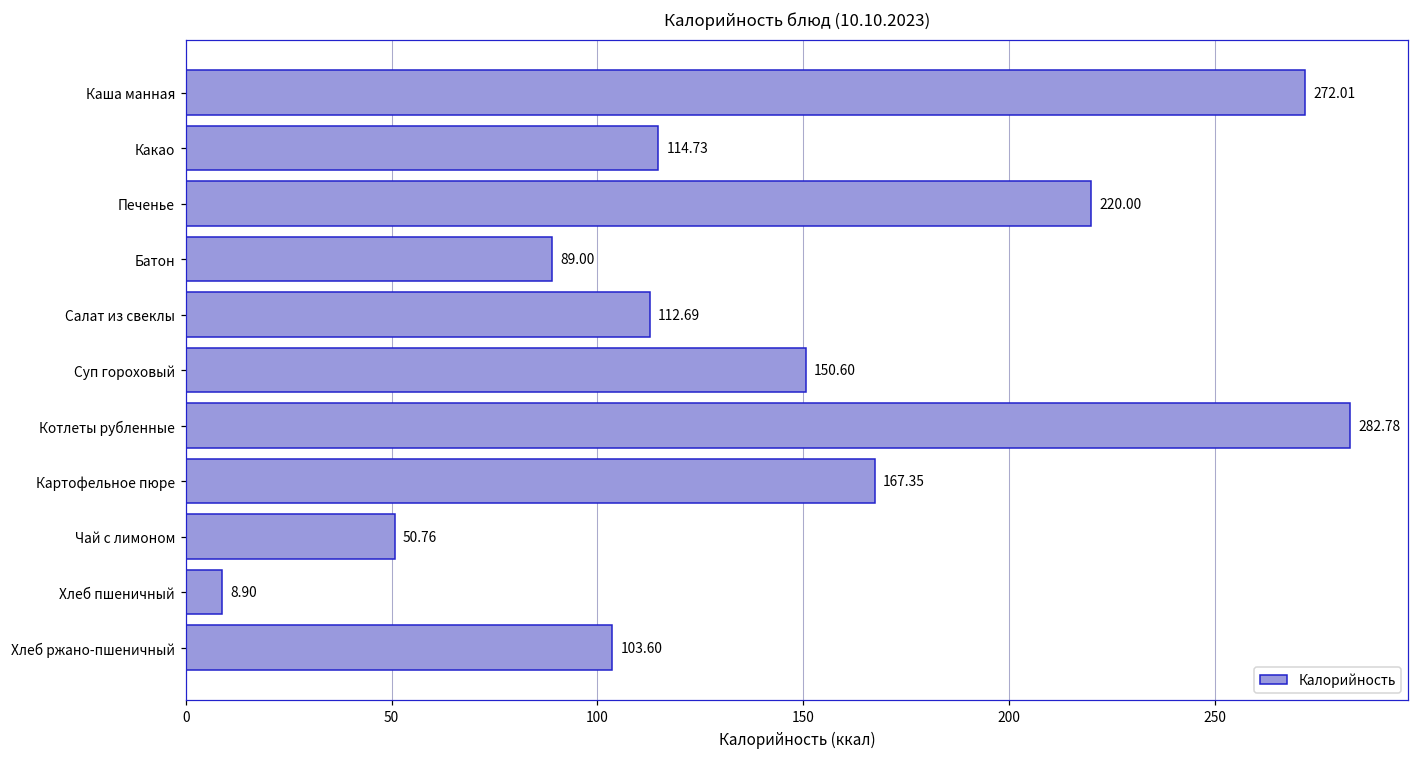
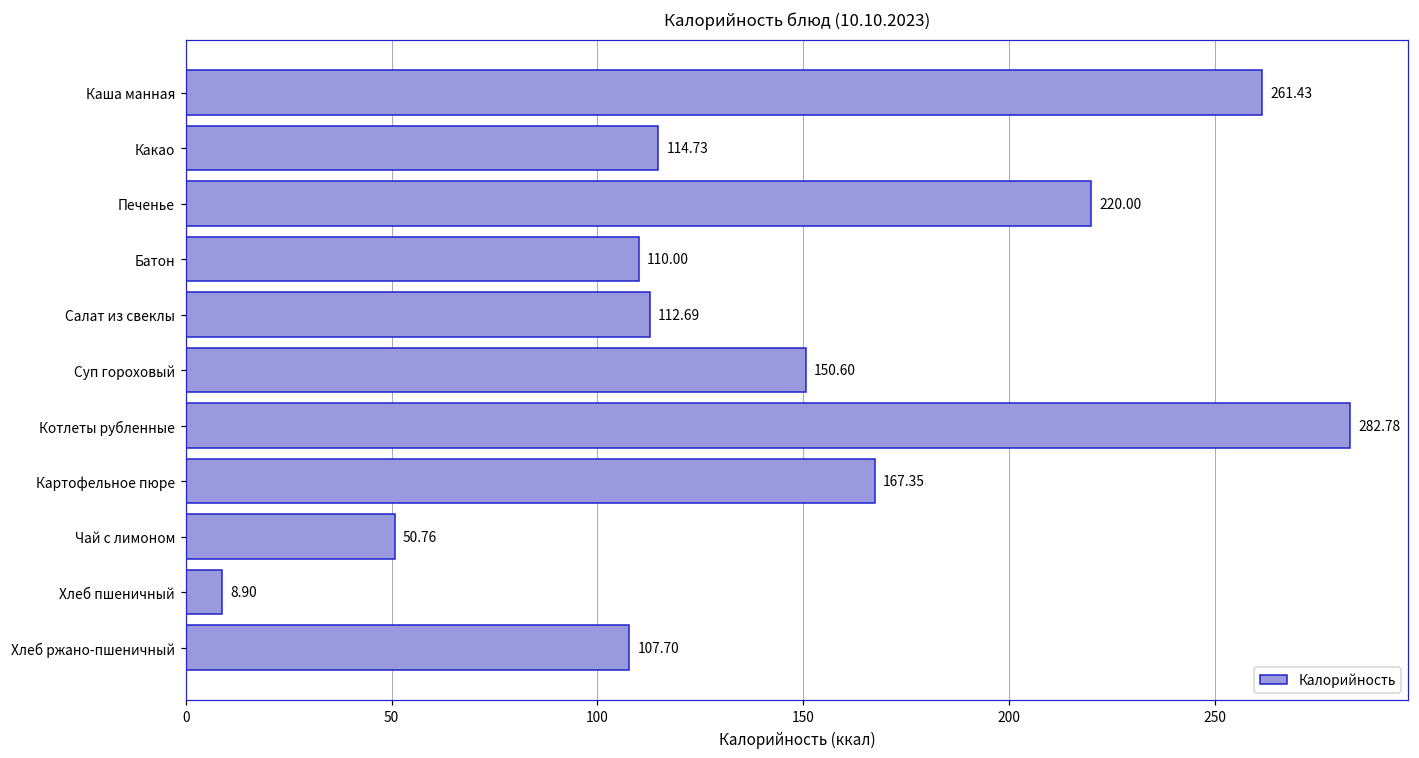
  {
-   "Каша манная": 272.01,
+   "Каша манная": 261.43,
    "Какао": 114.73,
    "Печенье": 220.00,
-   "Батон": 89.00,
+   "Батон": 110.00,
    "Салат из свеклы": 112.69,
    "Суп гороховый": 150.60,
    "Котлеты рубленные": 282.78,
    "Картофельное пюре": 167.35,
    "Чай с лимоном": 50.76,
    "Хлеб пшеничный": 8.90,
-   "Хлеб ржано-пшеничный": 103.60
+   "Хлеб ржано-пшеничный": 107.70
  }
